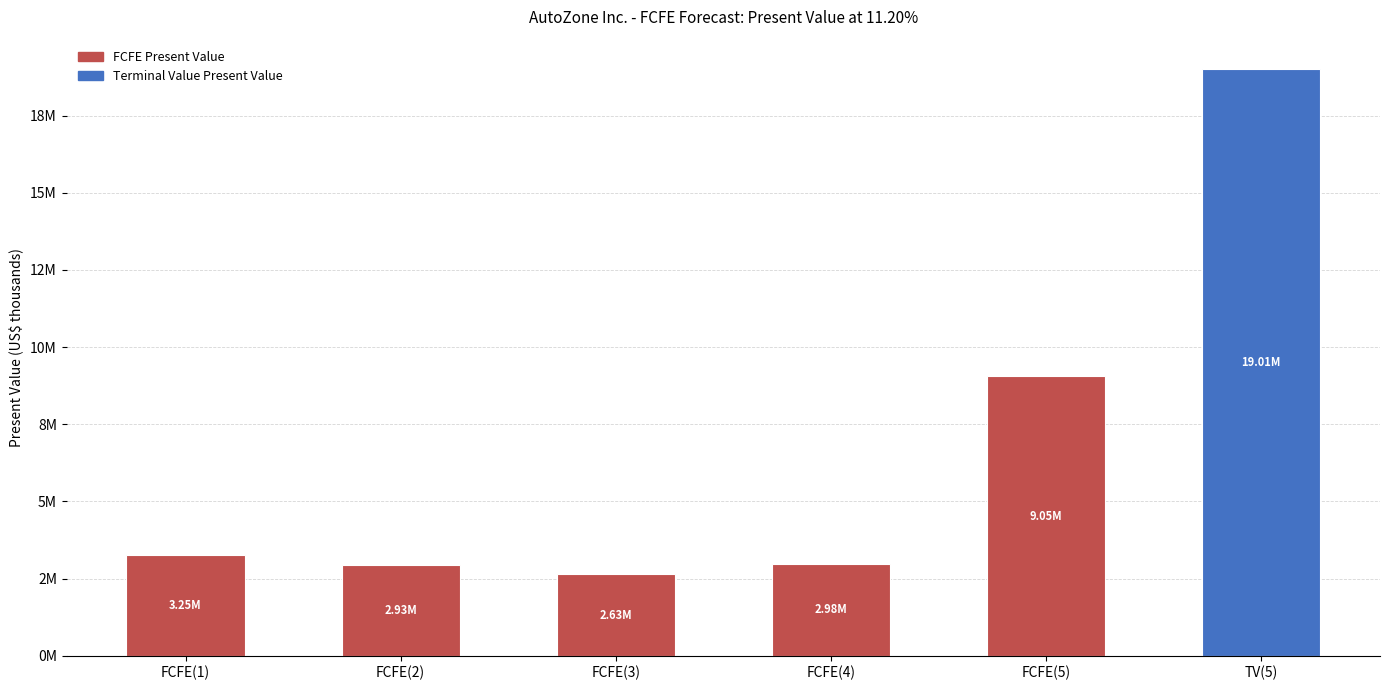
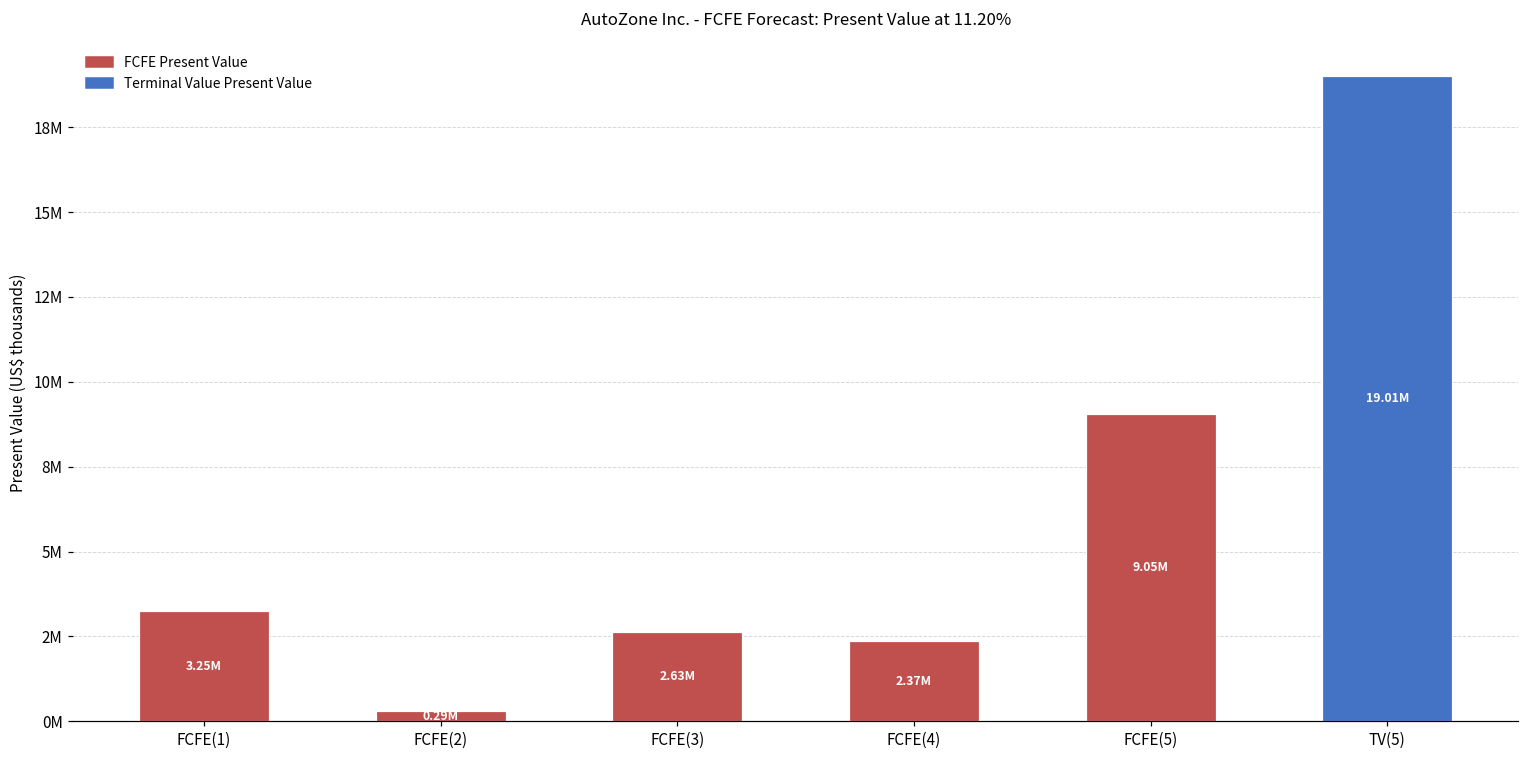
  {
    "FCFE(1)": "3.25M",
-   "FCFE(2)": "2.93M",
+   "FCFE(2)": "0.29M",
    "FCFE(3)": "2.63M",
-   "FCFE(4)": "2.98M",
+   "FCFE(4)": "2.37M",
    "FCFE(5)": "9.05M",
    "TV(5)": "19.01M"
  }
